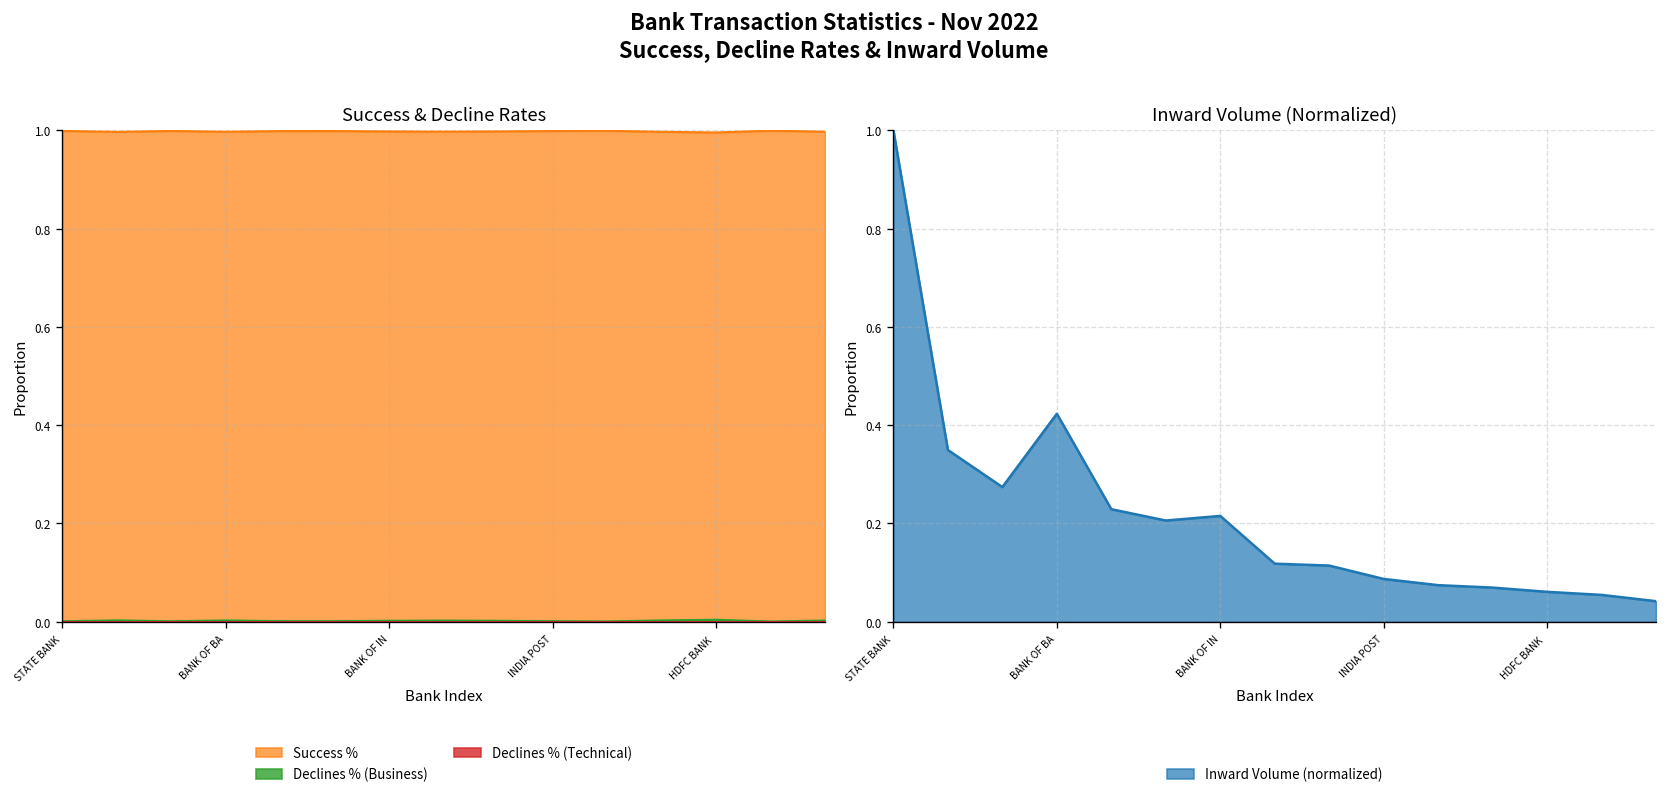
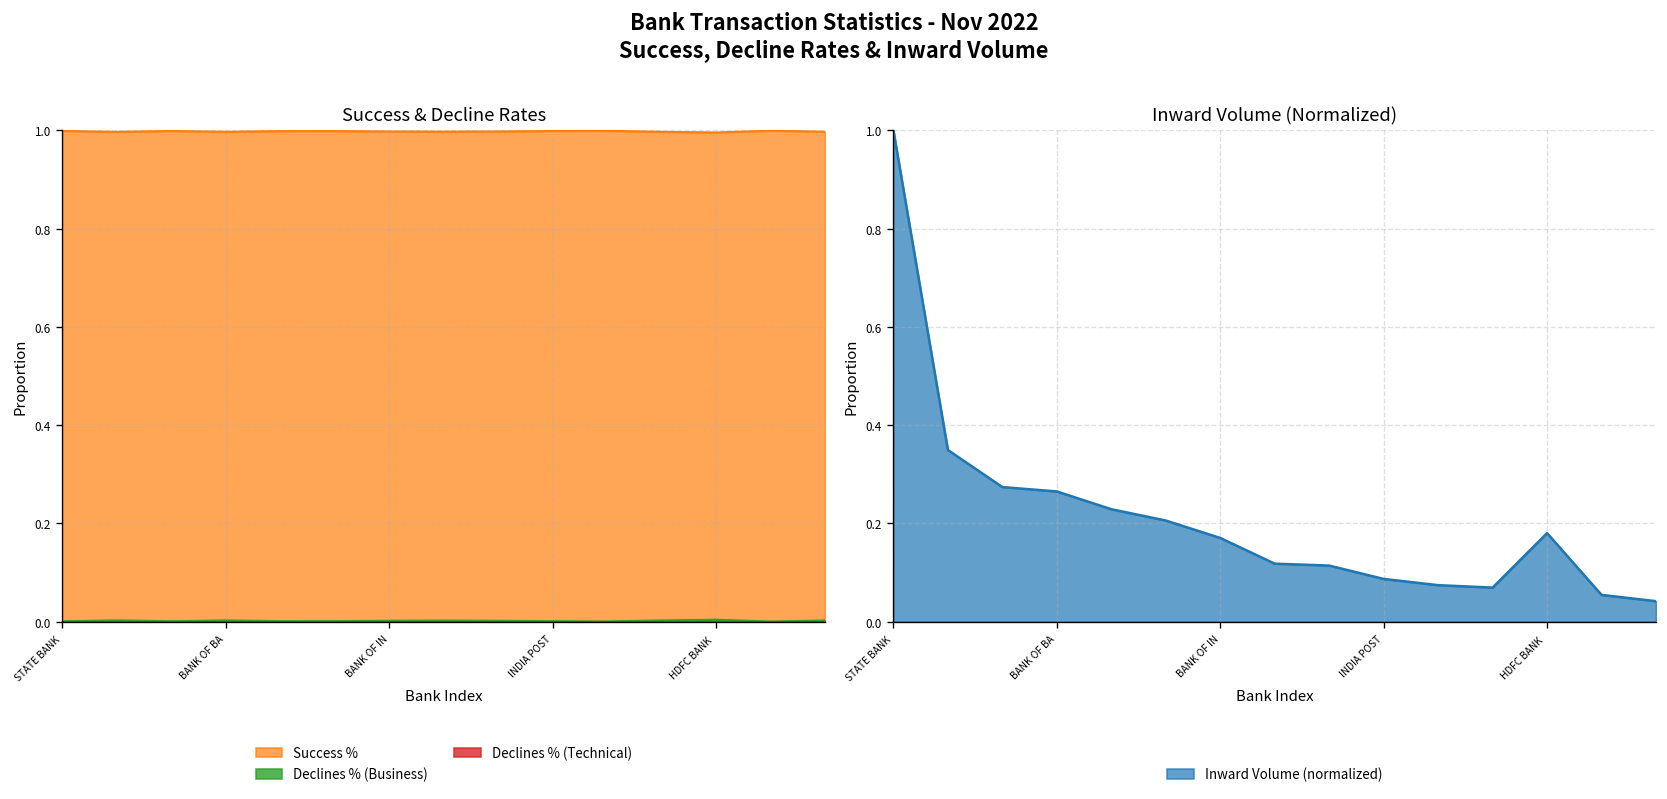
  {
    "Success & Decline Rates": {
      "Success %": {
        "STATE BANK": 1.00,
        "BANK OF BA": 1.00,
        "BANK OF IN": 1.00,
        "INDIA POST": 1.00,
        "HDFC BANK": 1.00
      }
    },
    "Inward Volume (Normalized)": {
      "STATE BANK": 1.00,
-     "BANK OF BA": 0.42,
-     "BANK OF IN": 0.22,
+     "BANK OF BA": 0.27,
+     "BANK OF IN": 0.17,
      "INDIA POST": 0.09,
-     "HDFC BANK": 0.06
+     "HDFC BANK": 0.18
    }
  }
